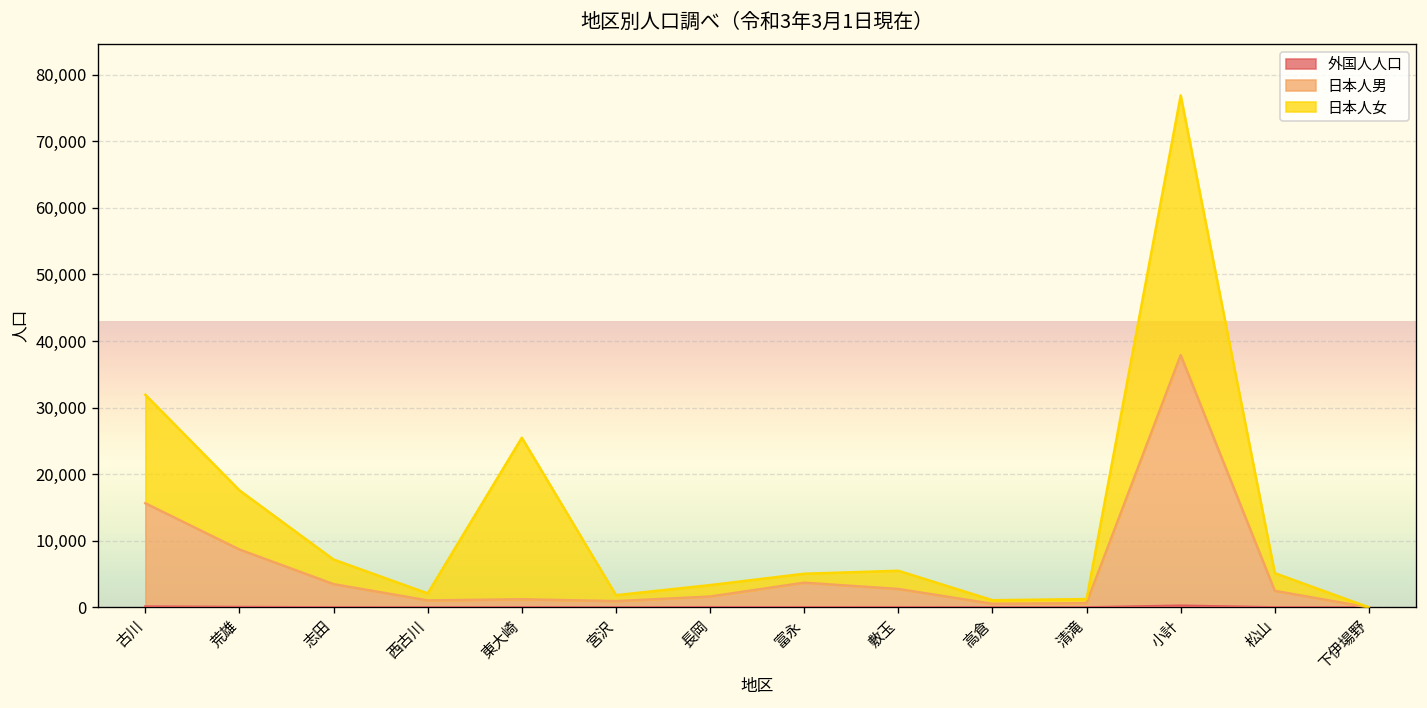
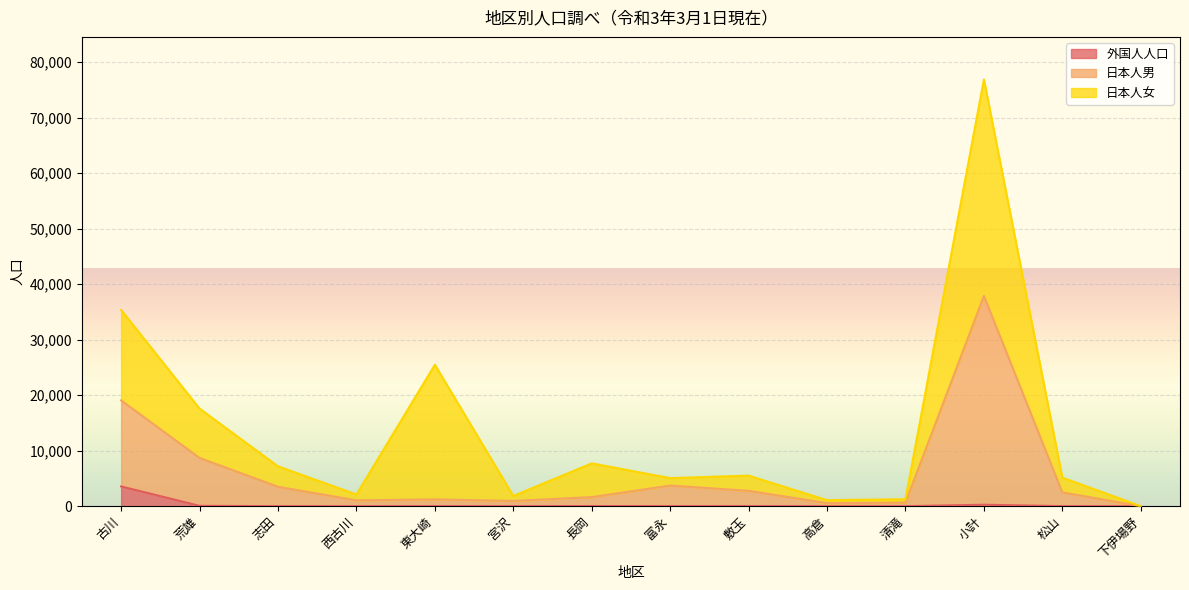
  {
    "外国人人口": {
-     "古川": "0",
+     "古川": "4,000",
      "荒雄": "0",
      "志田": "0",
      "西古川": "0",
      "東大崎": "0",
      "宮沢": "0",
      "長岡": "0",
      "富永": "0",
      "敷玉": "0",
      "高倉": "0",
      "清滝": "0",
      "小計": "0",
      "松山": "0"
    },
    "日本人男": {
      "古川": "16,000",
      "荒雄": "9,000",
      "志田": "3,000",
      "西古川": "1,000",
      "東大崎": "1,000",
      "宮沢": "1,000",
      "長岡": "2,000",
      "富永": "4,000",
      "敷玉": "3,000",
      "高倉": "1,000",
      "清滝": "1,000",
      "小計": "38,000",
      "松山": "2,000"
    },
    "日本人女": {
      "古川": "16,000",
      "荒雄": "9,000",
      "志田": "4,000",
      "西古川": "1,000",
      "東大崎": "24,000",
      "宮沢": "1,000",
-     "長岡": "2,000",
+     "長岡": "6,000",
      "富永": "1,000",
      "敷玉": "3,000",
      "高倉": "1,000",
      "清滝": "1,000",
      "小計": "39,000",
      "松山": "3,000"
    }
  }
